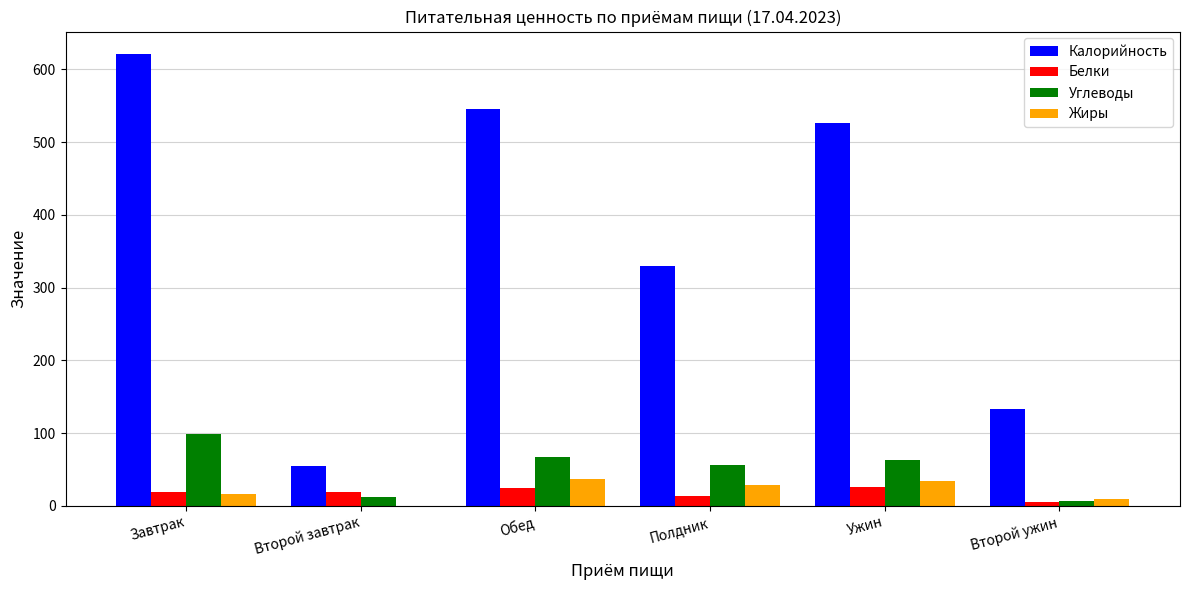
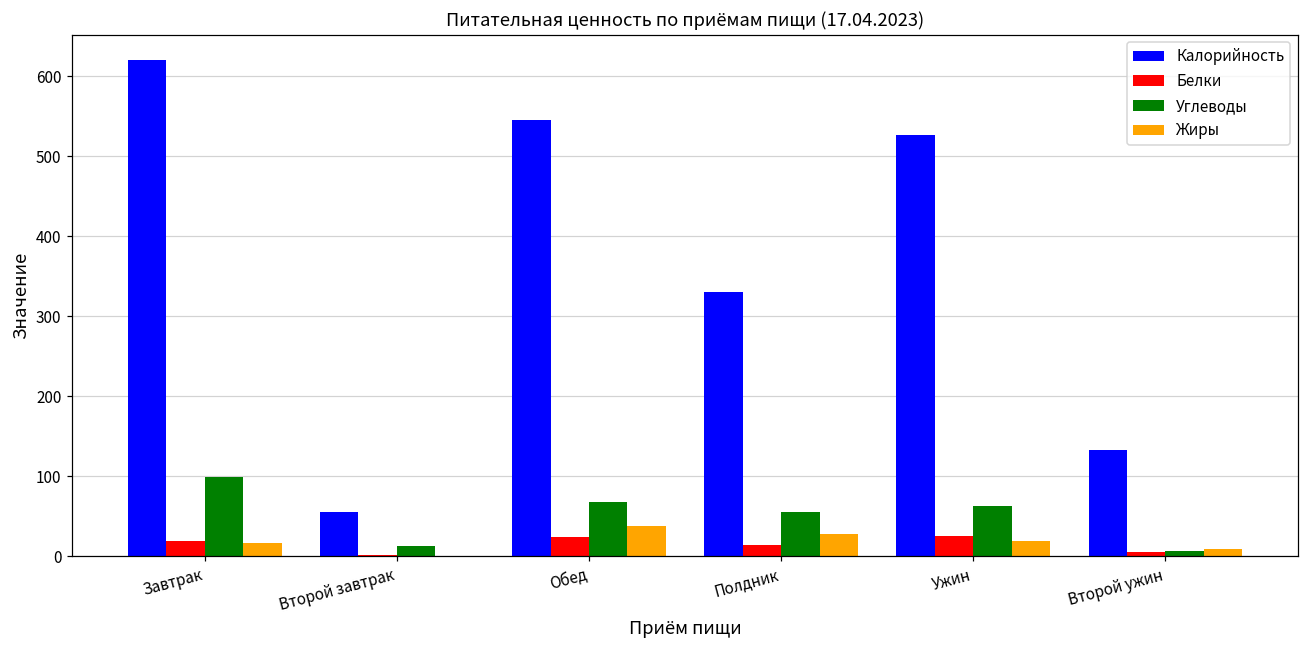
  {
    "Калорийность": {
      "Завтрак": 620,
      "Второй завтрак": 60,
      "Обед": 550,
      "Полдник": 330,
      "Ужин": 530,
      "Второй ужин": 130
    },
    "Белки": {
      "Завтрак": 20,
-     "Второй завтрак": 20,
+     "Второй завтрак": 0,
      "Обед": 20,
      "Полдник": 10,
      "Ужин": 30,
      "Второй ужин": 10
    },
    "Углеводы": {
      "Завтрак": 100,
      "Второй завтрак": 10,
      "Обед": 70,
      "Полдник": 60,
      "Ужин": 60,
      "Второй ужин": 10
    },
    "Жиры": {
      "Завтрак": 20,
      "Второй завтрак": 0,
      "Обед": 40,
      "Полдник": 30,
-     "Ужин": 30,
+     "Ужин": 20,
      "Второй ужин": 10
    }
  }
